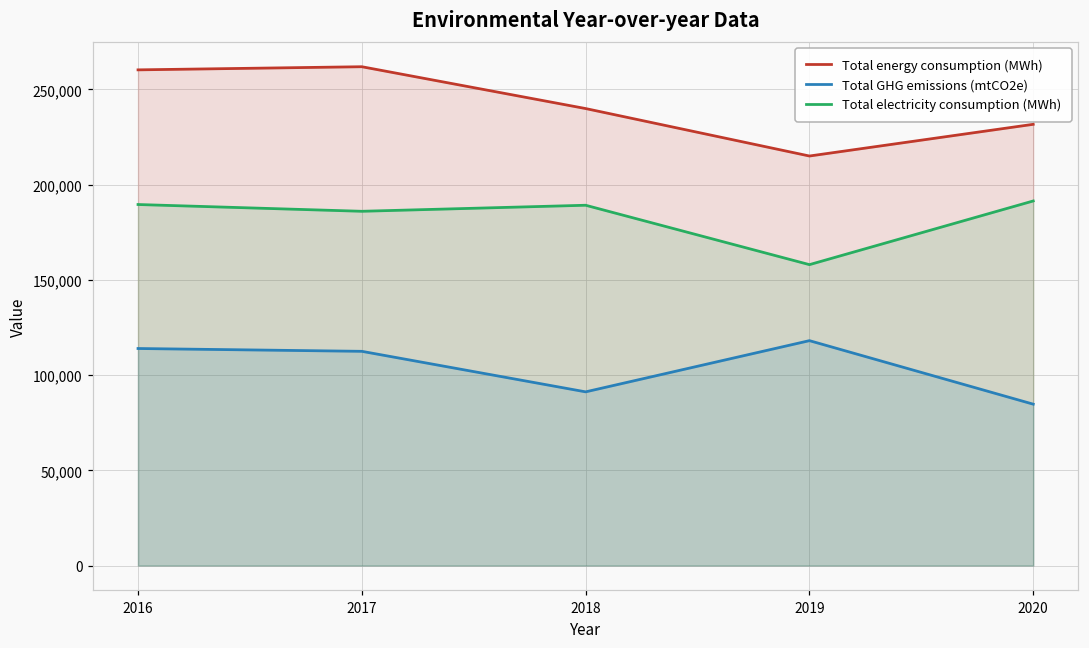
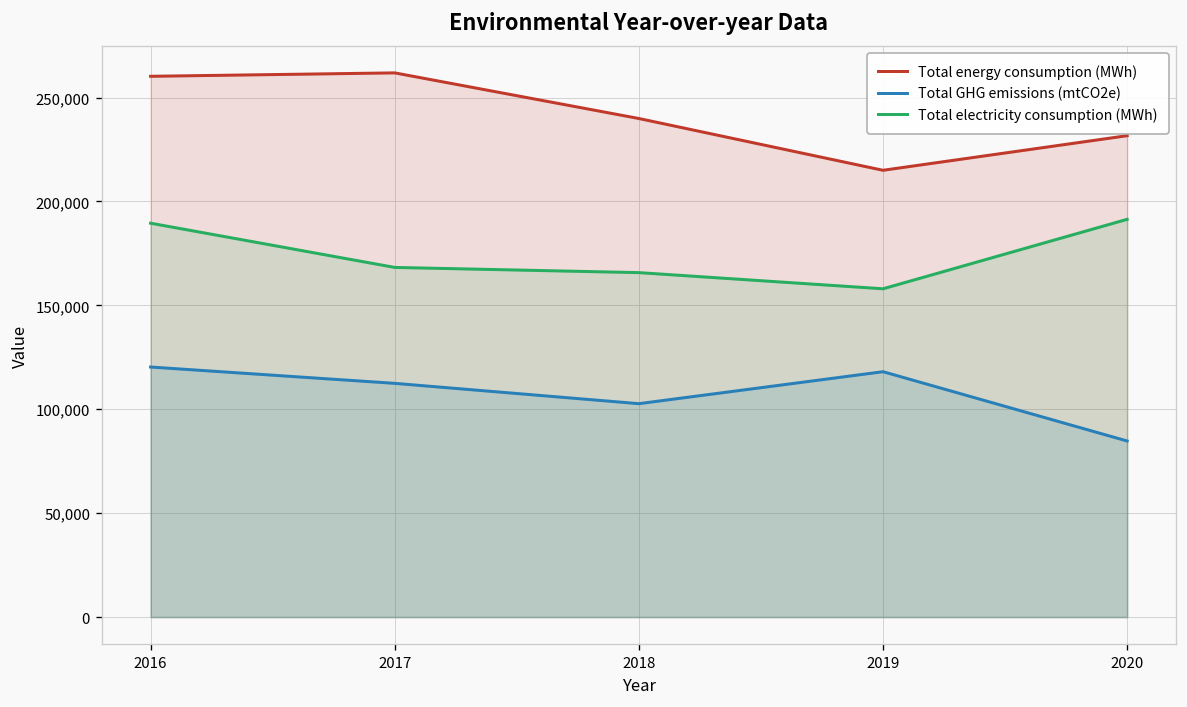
  {
    "Total energy consumption (MWh)": {
      "2016": "260,000",
      "2017": "262,000",
      "2018": "240,000",
      "2019": "215,000"
    },
    "Total GHG emissions (mtCO2e)": {
-     "2016": "114,000",
+     "2016": "120,000",
      "2017": "112,000",
-     "2018": "91,000",
+     "2018": "103,000",
      "2019": "118,000",
      "2020": "85,000"
    },
    "Total electricity consumption (MWh)": {
      "2016": "190,000",
-     "2017": "186,000",
-     "2018": "189,000",
+     "2017": "168,000",
+     "2018": "166,000",
      "2019": "158,000",
      "2020": "191,000"
    }
  }
